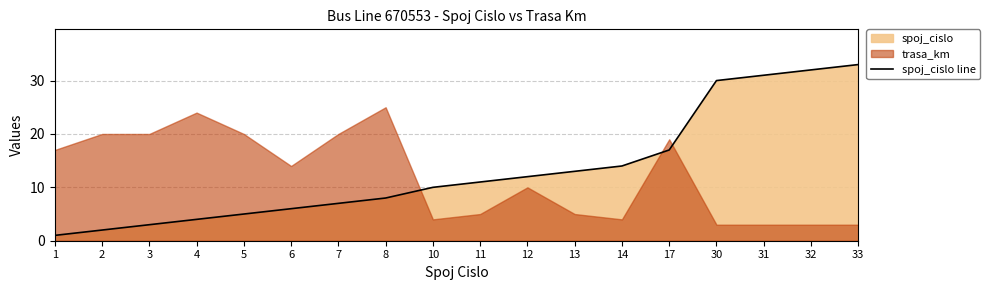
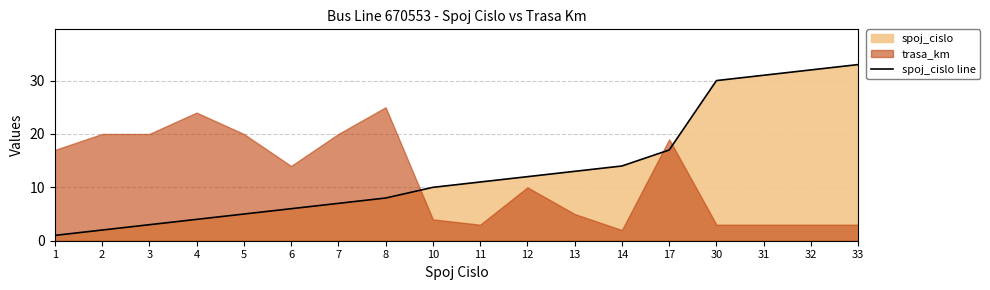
  {
    "spoj_cislo": {
      "1": 1,
      "2": 2,
      "3": 3,
      "4": 4,
      "5": 5,
      "6": 6,
      "7": 7,
      "8": 8,
      "10": 10,
      "11": 11,
      "12": 12,
      "13": 13,
      "14": 14,
      "17": 17,
      "30": 30,
      "31": 31,
      "32": 32,
      "33": 33
    },
    "trasa_km": {
      "1": 17,
      "2": 20,
      "3": 20,
      "4": 24,
      "5": 20,
      "6": 14,
      "7": 20,
      "8": 25,
      "10": 4,
-     "11": 5,
+     "11": 3,
      "12": 10,
      "13": 5,
-     "14": 4,
+     "14": 2,
      "17": 19,
      "30": 3,
      "31": 3,
      "32": 3,
      "33": 3
    }
  }
